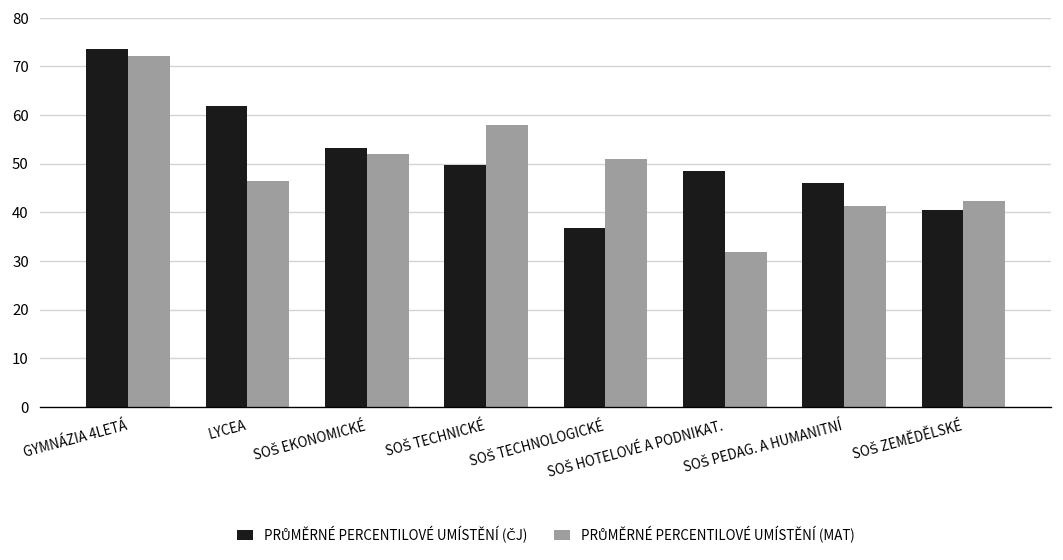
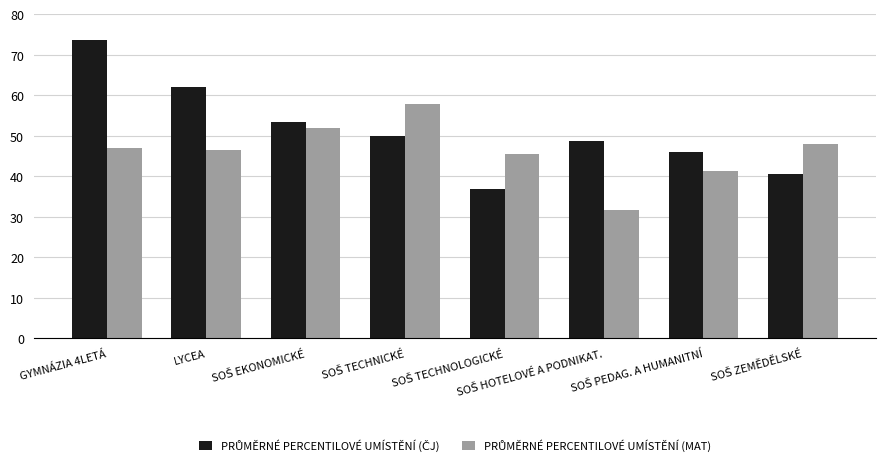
  {
    "PRŮMĚRNÉ PERCENTILOVÉ UMÍSTĚNÍ (ČJ)": {
      "GYMNÁZIA 4LETÁ": 74,
      "LYCEA": 62,
      "SOŠ EKONOMICKÉ": 53,
      "SOŠ TECHNICKÉ": 50,
      "SOŠ TECHNOLOGICKÉ": 37,
      "SOŠ HOTELOVÉ A PODNIKAT.": 49,
      "SOŠ PEDAG. A HUMANITNÍ": 46,
      "SOŠ ZEMĚDĚLSKÉ": 40
    },
    "PRŮMĚRNÉ PERCENTILOVÉ UMÍSTĚNÍ (MAT)": {
-     "GYMNÁZIA 4LETÁ": 72,
+     "GYMNÁZIA 4LETÁ": 47,
      "LYCEA": 46,
      "SOŠ EKONOMICKÉ": 52,
      "SOŠ TECHNICKÉ": 58,
-     "SOŠ TECHNOLOGICKÉ": 51,
+     "SOŠ TECHNOLOGICKÉ": 45,
      "SOŠ HOTELOVÉ A PODNIKAT.": 32,
      "SOŠ PEDAG. A HUMANITNÍ": 41,
-     "SOŠ ZEMĚDĚLSKÉ": 42
+     "SOŠ ZEMĚDĚLSKÉ": 48
    }
  }
